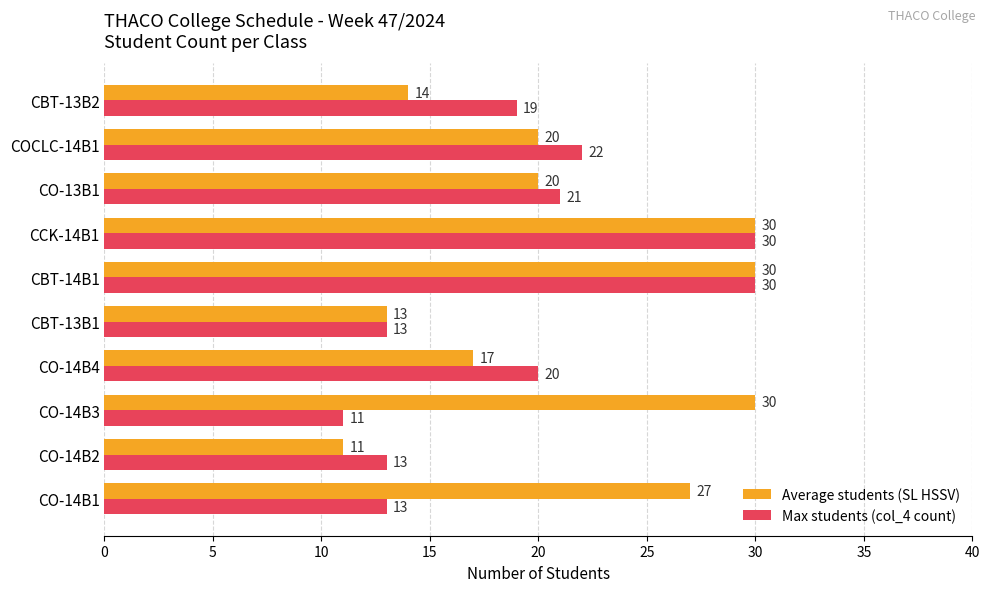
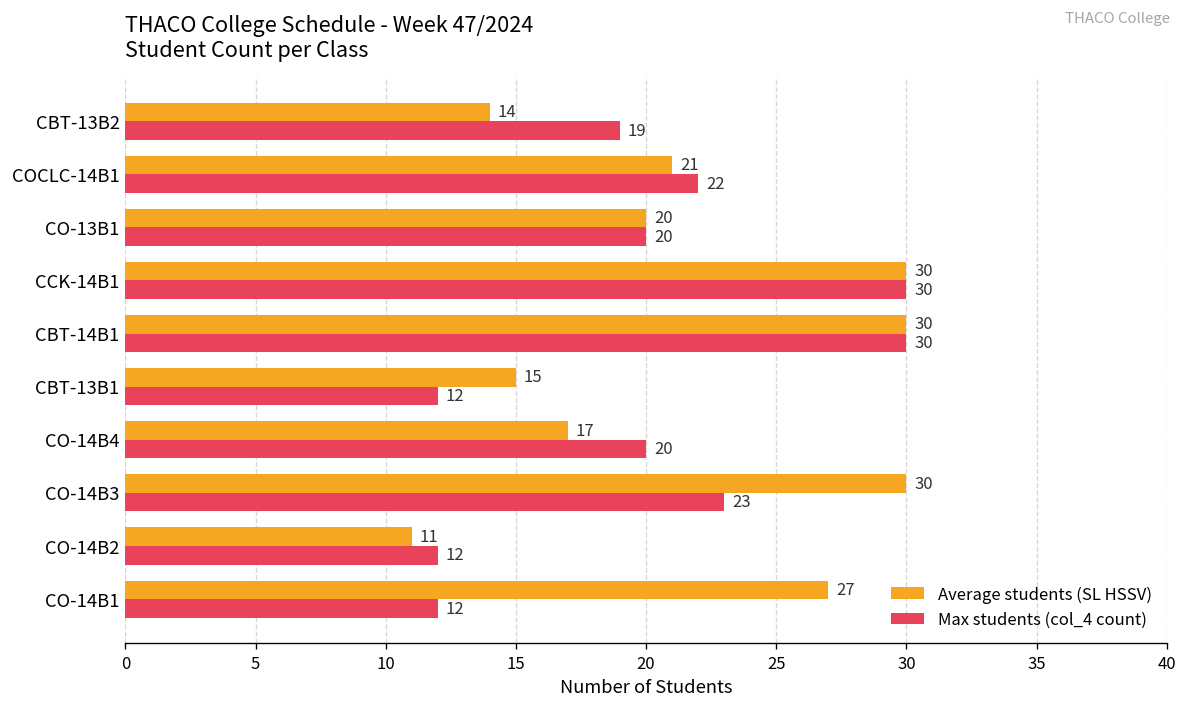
  {
    "Average students (SL HSSV)": {
      "CBT-13B2": 14,
-     "COCLC-14B1": 20,
+     "COCLC-14B1": 21,
      "CO-13B1": 20,
      "CCK-14B1": 30,
      "CBT-14B1": 30,
-     "CBT-13B1": 13,
+     "CBT-13B1": 15,
      "CO-14B4": 17,
      "CO-14B3": 30,
      "CO-14B2": 11,
      "CO-14B1": 27
    },
    "Max students (col_4 count)": {
      "CBT-13B2": 19,
      "COCLC-14B1": 22,
-     "CO-13B1": 21,
+     "CO-13B1": 20,
      "CCK-14B1": 30,
      "CBT-14B1": 30,
-     "CBT-13B1": 13,
+     "CBT-13B1": 12,
      "CO-14B4": 20,
-     "CO-14B3": 11,
-     "CO-14B2": 13,
-     "CO-14B1": 13
+     "CO-14B3": 23,
+     "CO-14B2": 12,
+     "CO-14B1": 12
    }
  }
